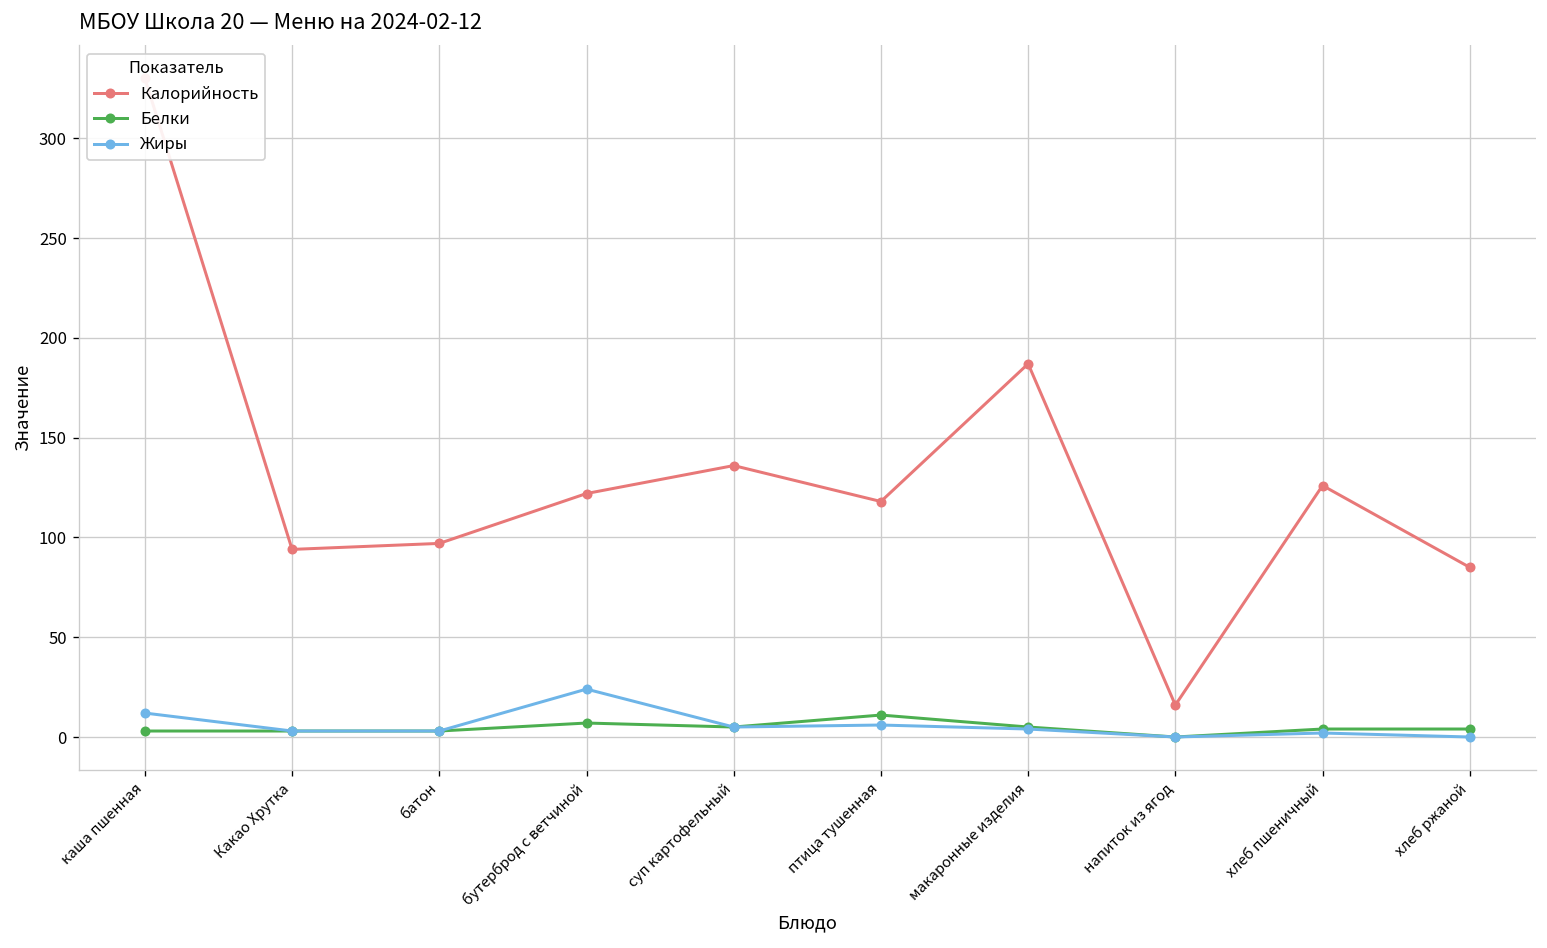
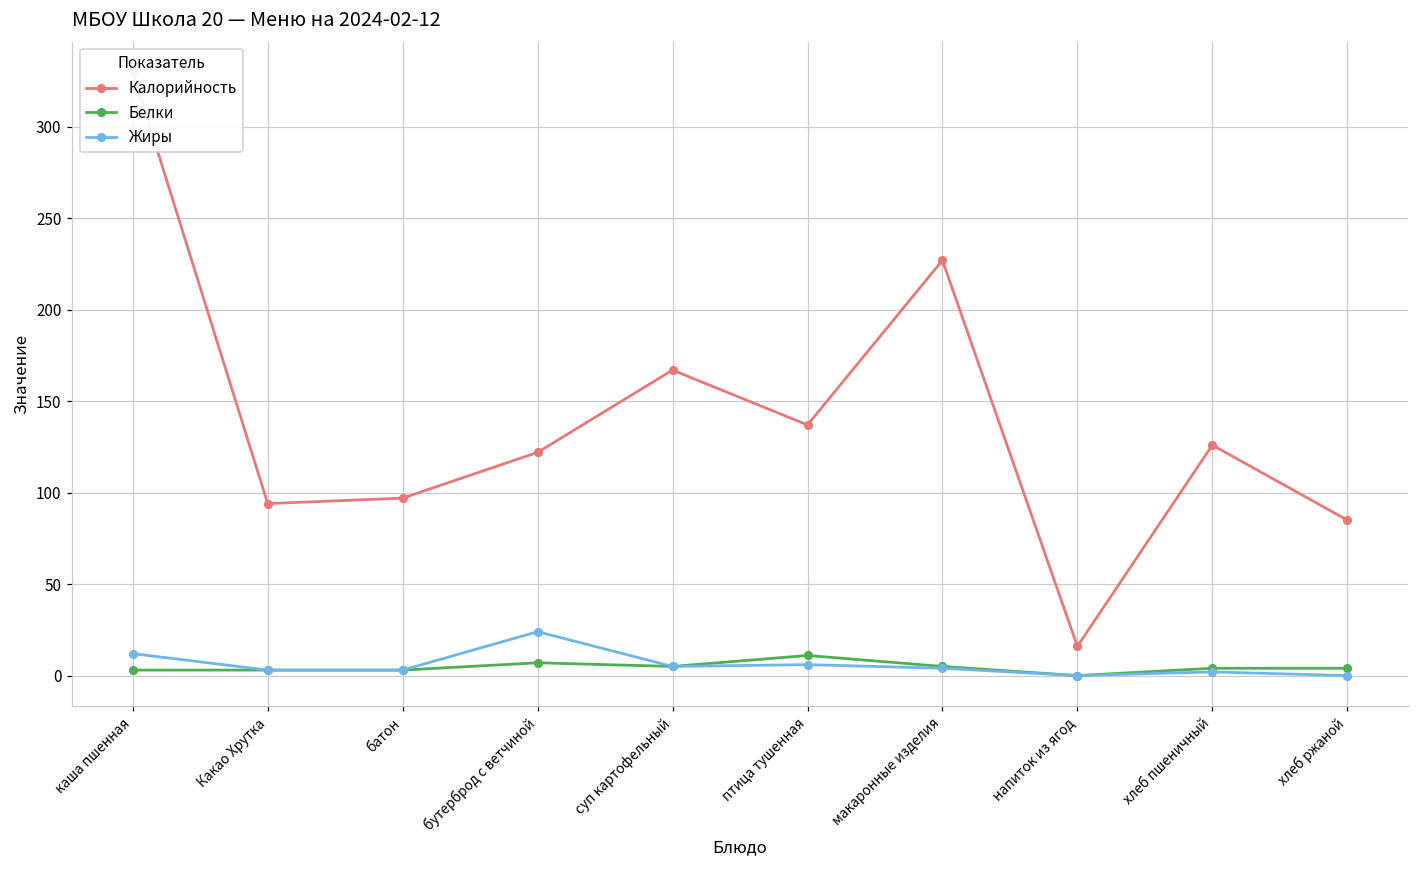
  {
    "Калорийность": {
      "Какао Хрутка": 94,
      "батон": 97,
      "бутерброд с ветчиной": 122,
-     "суп картофельный": 136,
-     "птица тушенная": 118,
-     "макаронные изделия": 187,
+     "суп картофельный": 167,
+     "птица тушенная": 137,
+     "макаронные изделия": 227,
      "напиток из ягод": 16,
      "хлеб пшеничный": 126,
      "хлеб ржаной": 85
    },
    "Белки": {
      "каша пшенная": 3,
      "бутерброд с ветчиной": 7,
      "птица тушенная": 11,
      "хлеб пшеничный": 4,
      "хлеб ржаной": 4
    },
    "Жиры": {
      "каша пшенная": 12,
      "бутерброд с ветчиной": 24,
      "птица тушенная": 6,
      "хлеб пшеничный": 2,
      "хлеб ржаной": 0
    }
  }
